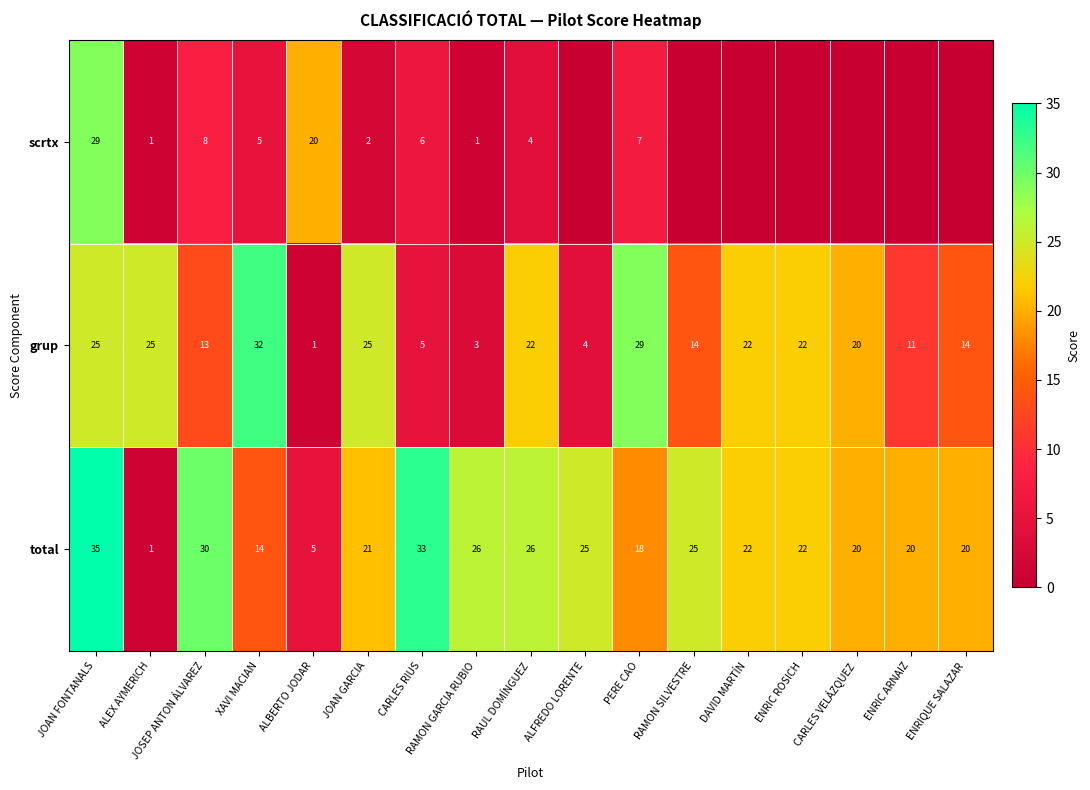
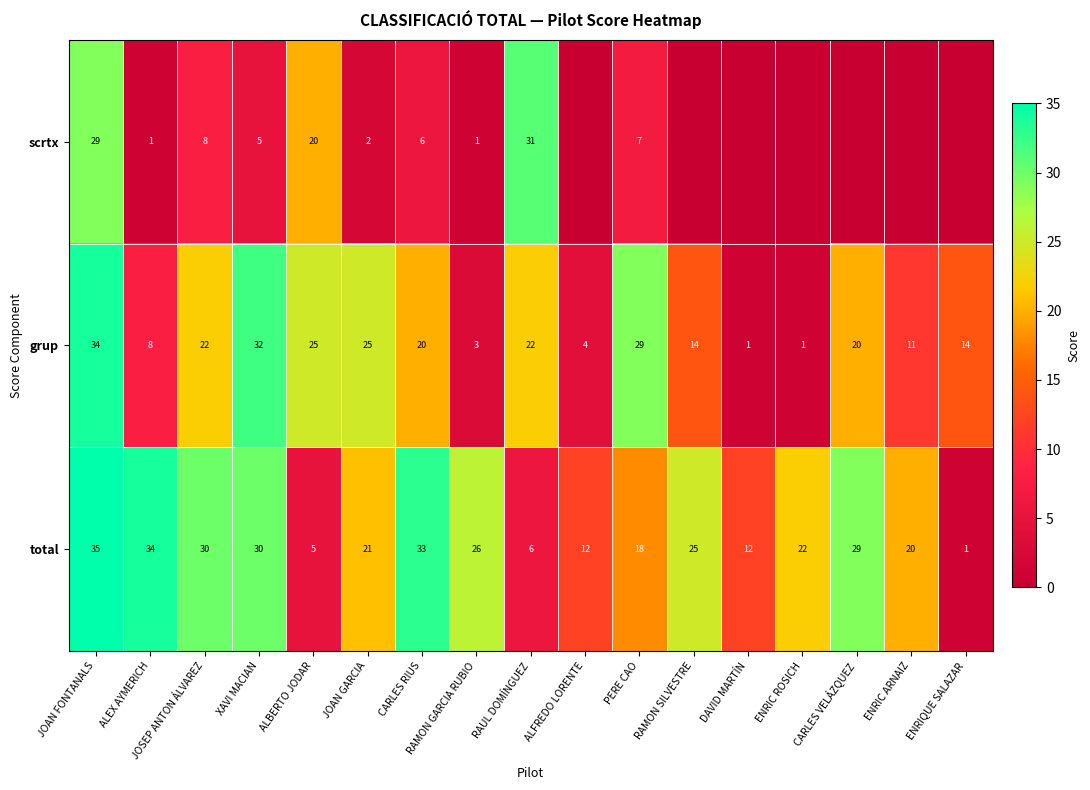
  {
    "scrtx": {
      "JOAN FONTANALS": 29,
      "ALEX AYMERICH": 1,
      "JOSEP ANTON ÁLVAREZ": 8,
      "XAVI MACIAN": 5,
      "ALBERTO JODAR": 20,
      "JOAN GARCIA": 2,
      "CARLES RIUS": 6,
      "RAMON GARCIA RUBIO": 1,
-     "RAUL DOMÍNGUEZ": 4,
+     "RAUL DOMÍNGUEZ": 31,
      "PERE CAO": 7
    },
    "grup": {
-     "JOAN FONTANALS": 25,
-     "ALEX AYMERICH": 25,
-     "JOSEP ANTON ÁLVAREZ": 13,
+     "JOAN FONTANALS": 34,
+     "ALEX AYMERICH": 8,
+     "JOSEP ANTON ÁLVAREZ": 22,
      "XAVI MACIAN": 32,
-     "ALBERTO JODAR": 1,
+     "ALBERTO JODAR": 25,
      "JOAN GARCIA": 25,
-     "CARLES RIUS": 5,
+     "CARLES RIUS": 20,
      "RAMON GARCIA RUBIO": 3,
      "RAUL DOMÍNGUEZ": 22,
      "ALFREDO LORENTE": 4,
      "PERE CAO": 29,
      "RAMON SILVESTRE": 14,
-     "DAVID MARTÍN": 22,
-     "ENRIC ROSICH": 22,
+     "DAVID MARTÍN": 1,
+     "ENRIC ROSICH": 1,
      "CARLES VELÁZQUEZ": 20,
      "ENRIC ARNAIZ": 11,
      "ENRIQUE SALAZAR": 14
    },
    "total": {
      "JOAN FONTANALS": 35,
-     "ALEX AYMERICH": 1,
+     "ALEX AYMERICH": 34,
      "JOSEP ANTON ÁLVAREZ": 30,
-     "XAVI MACIAN": 14,
+     "XAVI MACIAN": 30,
      "ALBERTO JODAR": 5,
      "JOAN GARCIA": 21,
      "CARLES RIUS": 33,
      "RAMON GARCIA RUBIO": 26,
-     "RAUL DOMÍNGUEZ": 26,
-     "ALFREDO LORENTE": 25,
+     "RAUL DOMÍNGUEZ": 6,
+     "ALFREDO LORENTE": 12,
      "PERE CAO": 18,
      "RAMON SILVESTRE": 25,
-     "DAVID MARTÍN": 22,
+     "DAVID MARTÍN": 12,
      "ENRIC ROSICH": 22,
-     "CARLES VELÁZQUEZ": 20,
+     "CARLES VELÁZQUEZ": 29,
      "ENRIC ARNAIZ": 20,
-     "ENRIQUE SALAZAR": 20
+     "ENRIQUE SALAZAR": 1
    }
  }
